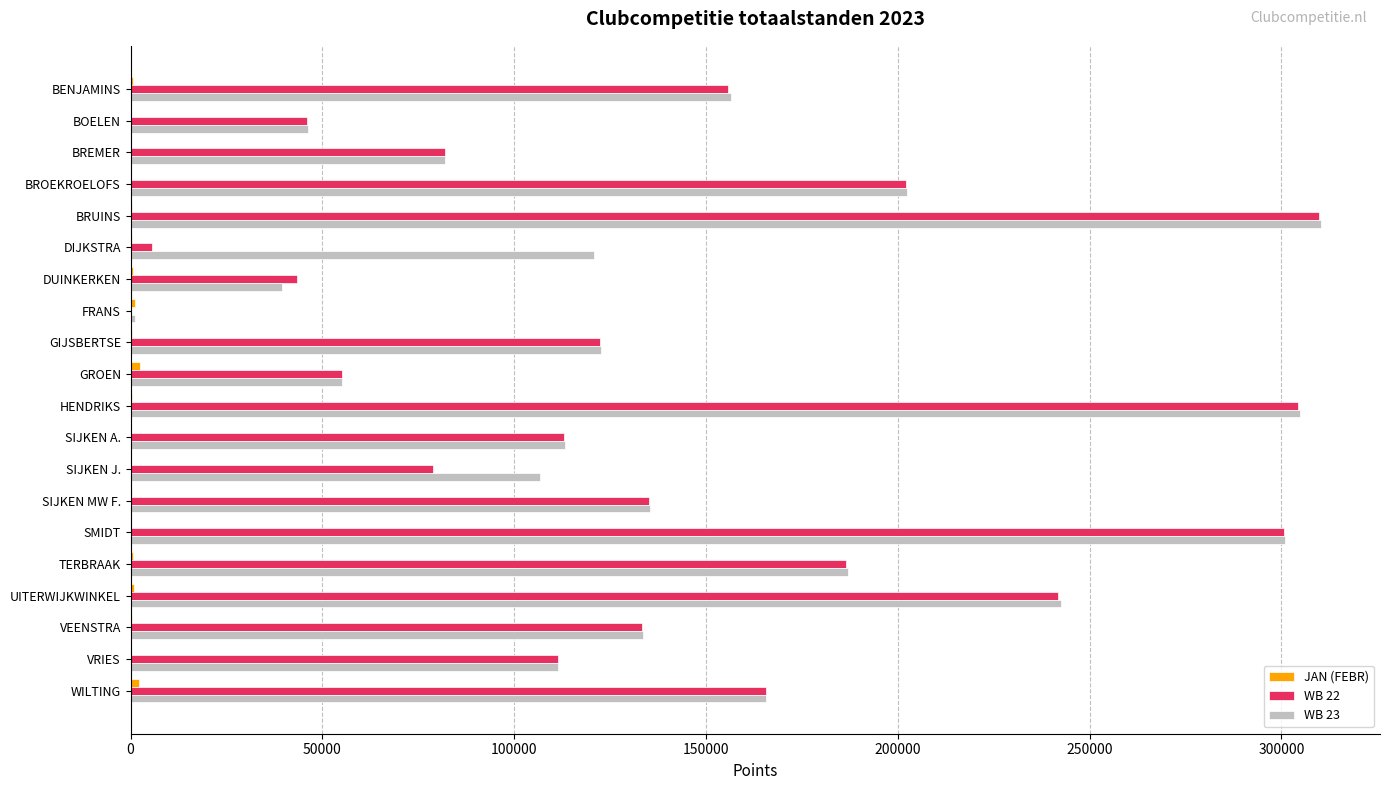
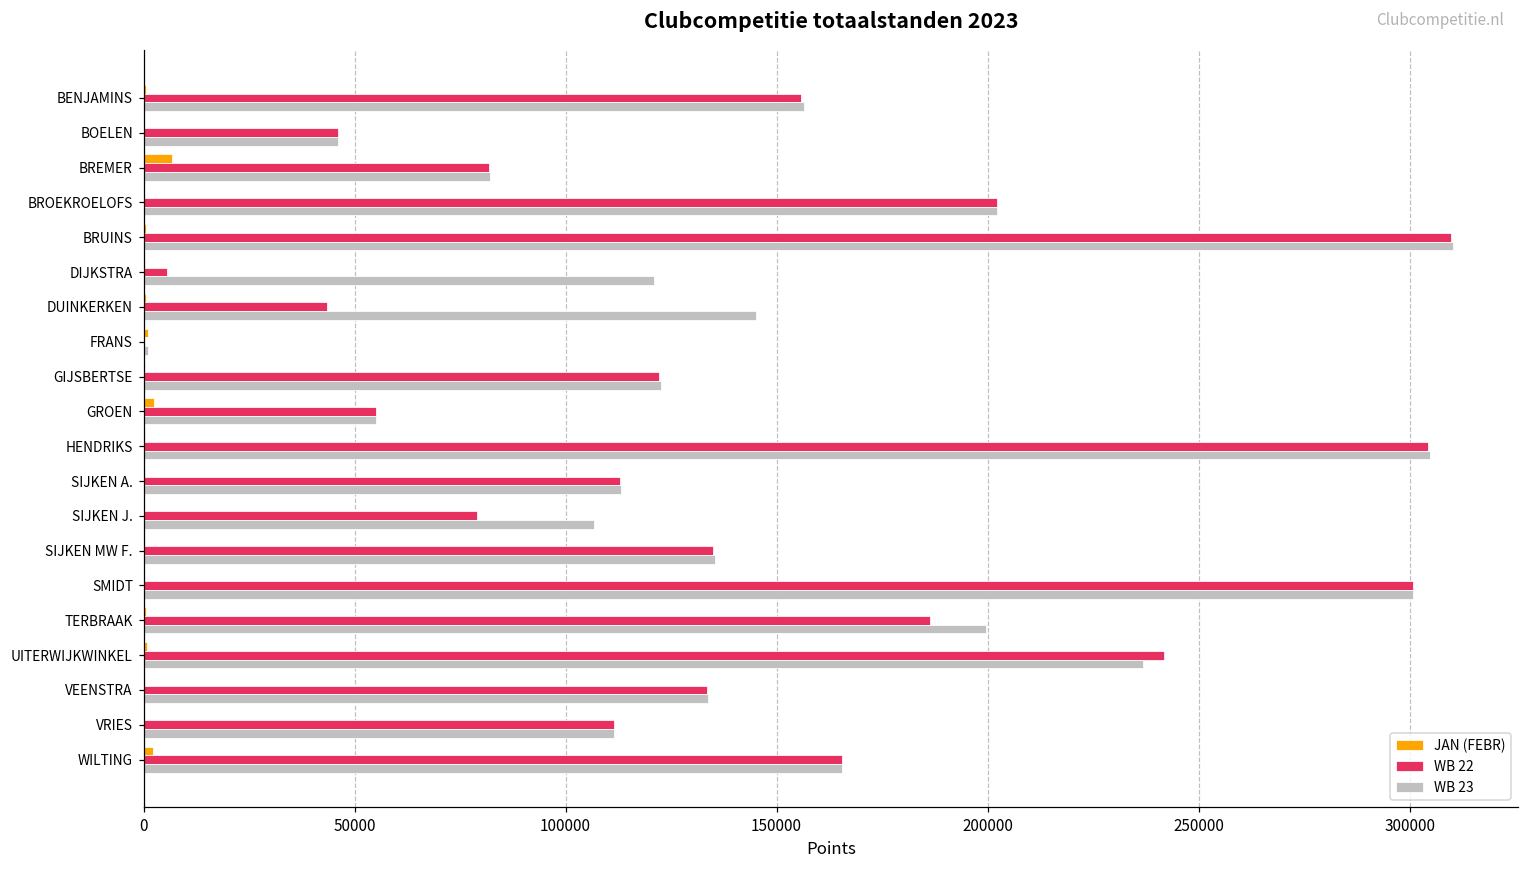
  {
    "JAN (FEBR)": {
-     "BREMER": 0,
+     "BREMER": 7000,
      "FRANS": 1000,
      "GROEN": 2000,
      "UITERWIJKWINKEL": 1000,
      "VRIES": 0,
      "WILTING": 2000
    },
    "WB 22": {
      "BENJAMINS": 156000,
      "BOELEN": 46000,
      "BREMER": 82000,
      "BROEKROELOFS": 202000,
      "BRUINS": 310000,
      "DIJKSTRA": 6000,
      "DUINKERKEN": 43000,
      "FRANS": 0,
      "GIJSBERTSE": 122000,
      "GROEN": 55000,
      "HENDRIKS": 304000,
      "SIJKEN A.": 113000,
      "SIJKEN J.": 79000,
      "SIJKEN MW F.": 135000,
      "SMIDT": 301000,
      "TERBRAAK": 186000,
      "UITERWIJKWINKEL": 242000,
      "VEENSTRA": 133000,
      "VRIES": 112000,
      "WILTING": 166000
    },
    "WB 23": {
      "BENJAMINS": 156000,
      "BOELEN": 46000,
      "BREMER": 82000,
      "BROEKROELOFS": 202000,
      "BRUINS": 310000,
      "DIJKSTRA": 121000,
-     "DUINKERKEN": 40000,
+     "DUINKERKEN": 145000,
      "FRANS": 1000,
      "GIJSBERTSE": 123000,
      "GROEN": 55000,
      "HENDRIKS": 305000,
      "SIJKEN A.": 113000,
      "SIJKEN J.": 107000,
      "SIJKEN MW F.": 135000,
      "SMIDT": 301000,
-     "TERBRAAK": 187000,
-     "UITERWIJKWINKEL": 243000,
+     "TERBRAAK": 200000,
+     "UITERWIJKWINKEL": 237000,
      "VEENSTRA": 134000,
      "VRIES": 112000,
      "WILTING": 166000
    }
  }
